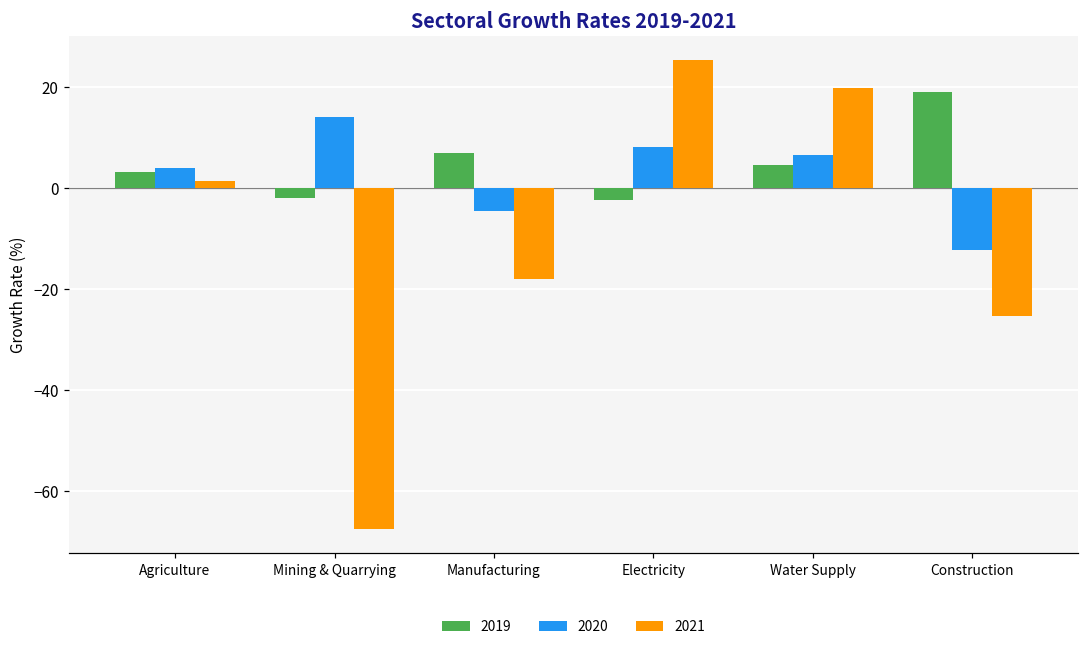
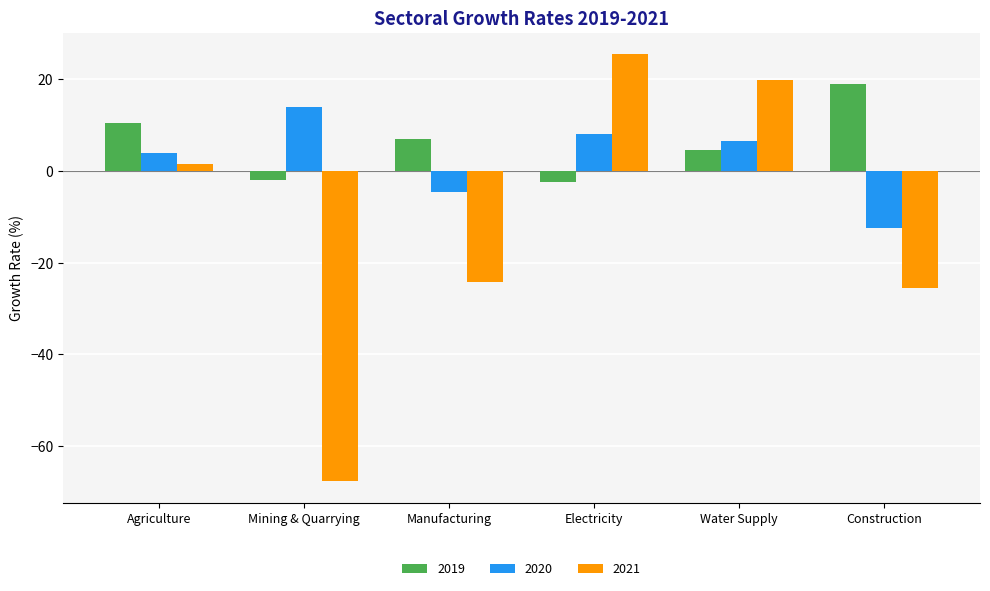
  {
    "2019": {
-     "Agriculture": 3,
+     "Agriculture": 10,
      "Mining & Quarrying": -2,
      "Manufacturing": 7,
      "Electricity": -2,
      "Water Supply": 5,
      "Construction": 19
    },
    "2020": {
      "Agriculture": 4,
      "Mining & Quarrying": 14,
      "Manufacturing": -5,
      "Electricity": 8,
      "Water Supply": 7,
      "Construction": -12
    },
    "2021": {
      "Agriculture": 1,
      "Mining & Quarrying": -68,
-     "Manufacturing": -18,
+     "Manufacturing": -24,
      "Electricity": 25,
      "Water Supply": 20,
      "Construction": -25
    }
  }
